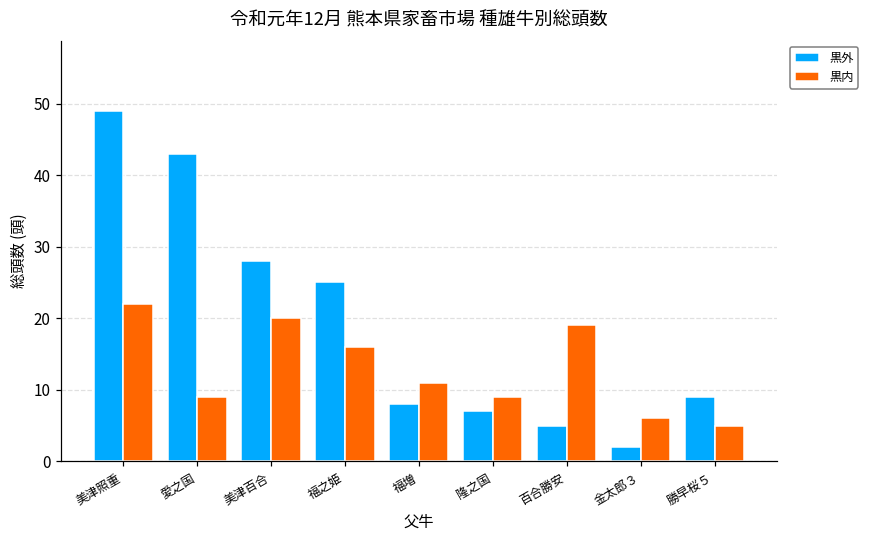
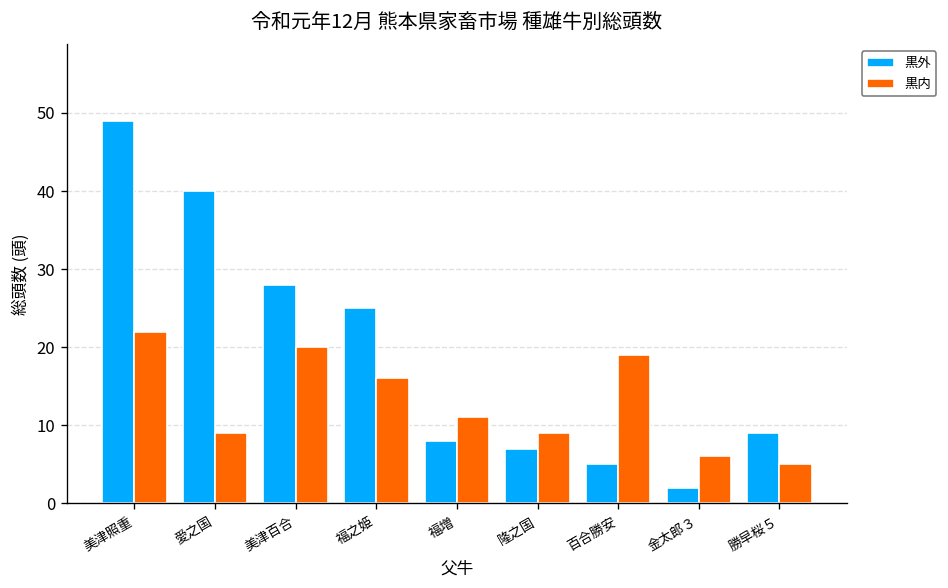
  {
    "黒外": {
      "美津照重": 49,
-     "愛之国": 43,
+     "愛之国": 40,
      "美津百合": 28,
      "福之姫": 25,
      "福増": 8,
      "隆之国": 7,
      "百合勝安": 5,
      "金太郎３": 2,
      "勝早桜５": 9
    },
    "黒内": {
      "美津照重": 22,
      "愛之国": 9,
      "美津百合": 20,
      "福之姫": 16,
      "福増": 11,
      "隆之国": 9,
      "百合勝安": 19,
      "金太郎３": 6,
      "勝早桜５": 5
    }
  }
